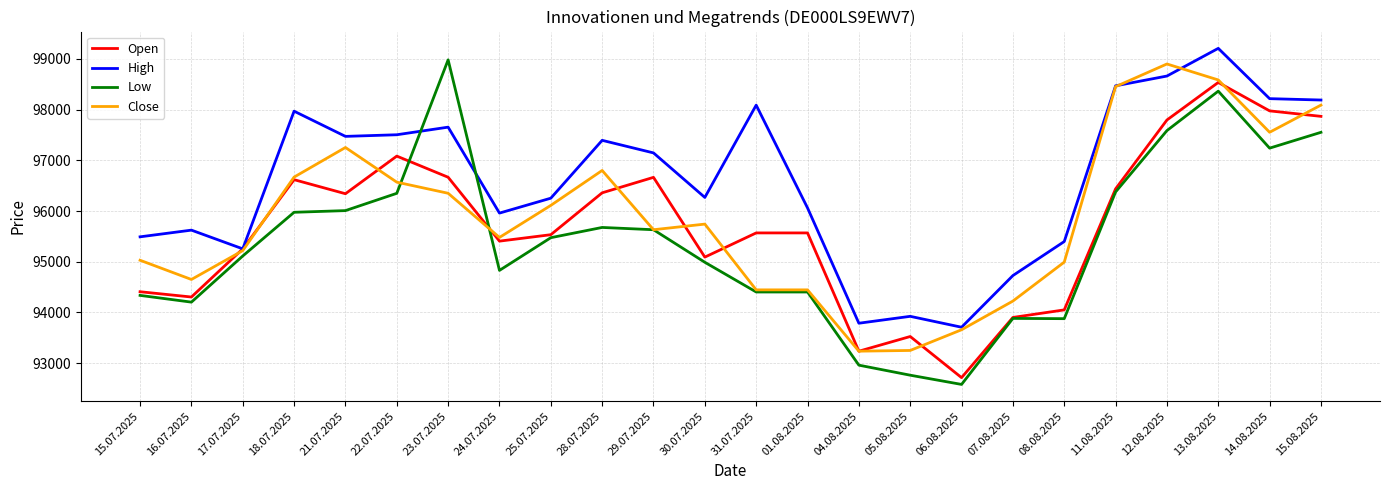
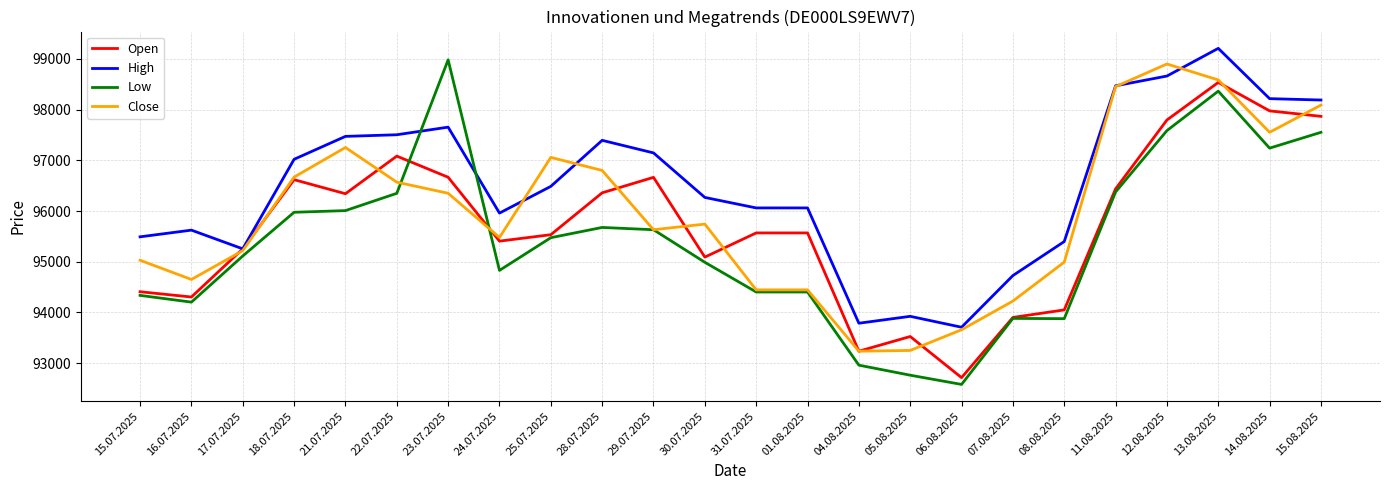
  {
    "Open": {
      "15.07.2025": 94400,
      "16.07.2025": 94300,
      "18.07.2025": 96600,
      "21.07.2025": 96300,
      "22.07.2025": 97100,
      "23.07.2025": 96700,
      "24.07.2025": 95400,
      "25.07.2025": 95500,
      "28.07.2025": 96400,
      "29.07.2025": 96700,
      "30.07.2025": 95100,
      "31.07.2025": 95600,
      "01.08.2025": 95600,
      "05.08.2025": 93500,
      "06.08.2025": 92700,
      "08.08.2025": 94100,
      "11.08.2025": 96400,
      "12.08.2025": 97800,
      "14.08.2025": 98000,
      "15.08.2025": 97900
    },
    "High": {
      "15.07.2025": 95500,
      "16.07.2025": 95600,
-     "18.07.2025": 98000,
+     "18.07.2025": 97000,
      "21.07.2025": 97500,
      "22.07.2025": 97500,
      "23.07.2025": 97700,
      "24.07.2025": 96000,
-     "25.07.2025": 96300,
+     "25.07.2025": 96500,
      "28.07.2025": 97400,
      "29.07.2025": 97100,
      "30.07.2025": 96300,
-     "31.07.2025": 98100,
+     "31.07.2025": 96100,
      "01.08.2025": 96100,
      "04.08.2025": 93800,
      "05.08.2025": 93900,
      "06.08.2025": 93700,
      "07.08.2025": 94700,
      "08.08.2025": 95400,
      "12.08.2025": 98700,
      "13.08.2025": 99200,
      "14.08.2025": 98200,
      "15.08.2025": 98200
    },
    "Low": {
      "15.07.2025": 94300,
      "16.07.2025": 94200,
      "17.07.2025": 95100,
      "18.07.2025": 96000,
      "21.07.2025": 96000,
      "22.07.2025": 96400,
      "23.07.2025": 99000,
      "24.07.2025": 94800,
      "25.07.2025": 95500,
      "28.07.2025": 95700,
      "30.07.2025": 95000,
      "04.08.2025": 93000,
      "05.08.2025": 92800,
      "06.08.2025": 92600,
      "08.08.2025": 93900,
      "11.08.2025": 96400,
      "12.08.2025": 97600,
      "13.08.2025": 98400,
      "14.08.2025": 97200,
      "15.08.2025": 97600
    },
    "Close": {
      "15.07.2025": 95000,
      "16.07.2025": 94700,
      "18.07.2025": 96700,
      "21.07.2025": 97300,
      "22.07.2025": 96600,
      "23.07.2025": 96400,
      "24.07.2025": 95500,
-     "25.07.2025": 96100,
+     "25.07.2025": 97100,
      "28.07.2025": 96800,
      "30.07.2025": 95700,
      "05.08.2025": 93300,
      "06.08.2025": 93700,
      "07.08.2025": 94200,
      "08.08.2025": 95000,
      "12.08.2025": 98900,
      "14.08.2025": 97600,
      "15.08.2025": 98100
    }
  }
